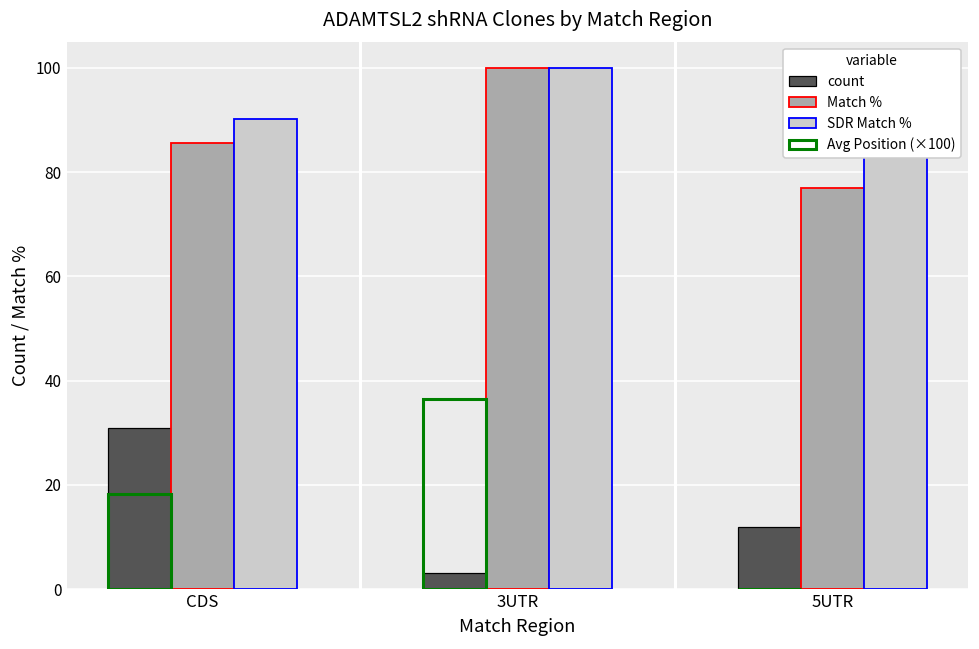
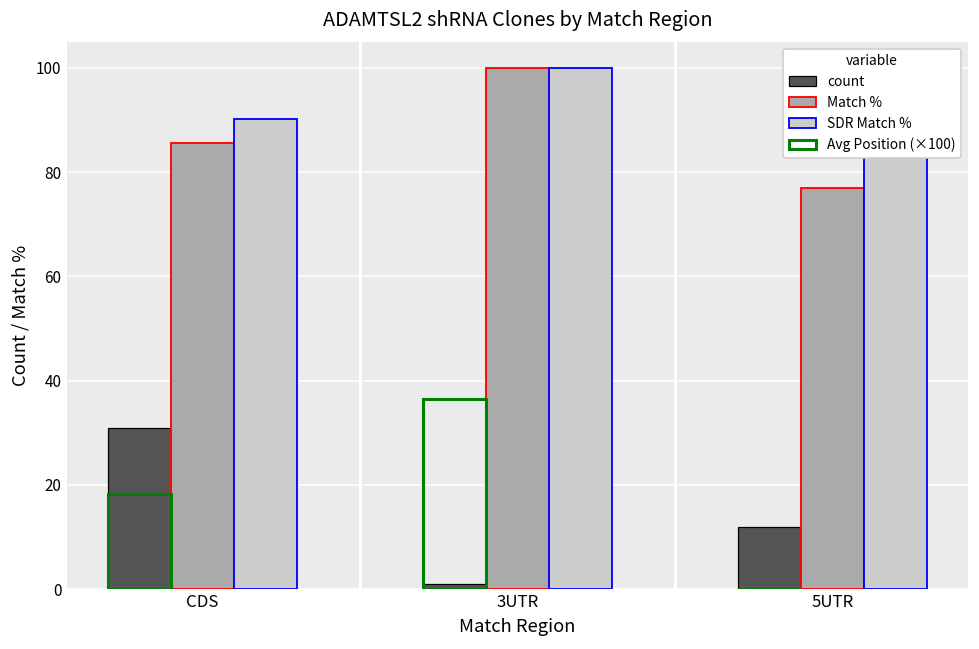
  {
    "count": {
      "CDS": 31,
-     "3UTR": 3,
+     "3UTR": 1,
      "5UTR": 12
    },
    "Avg Position (×100)": {
      "3UTR": 37
    }
  }
